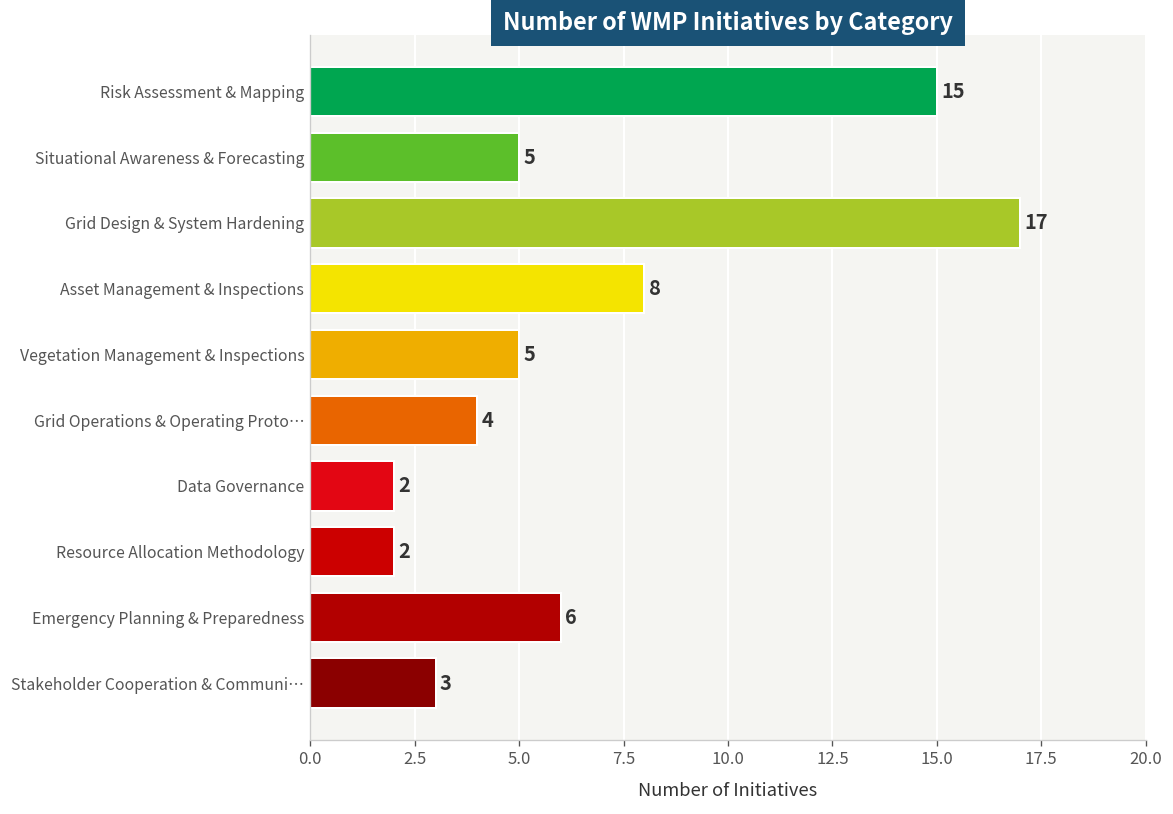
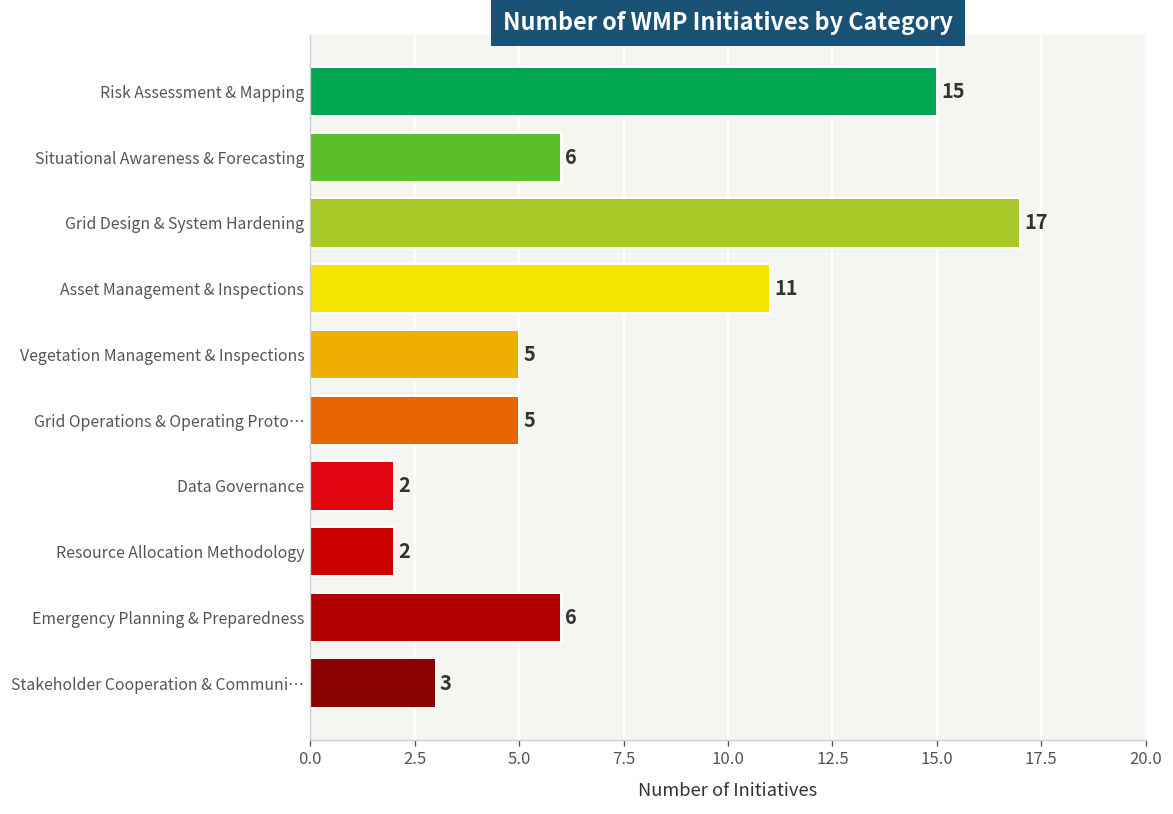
  {
    "Risk Assessment & Mapping": 15,
-   "Situational Awareness & Forecasting": 5,
+   "Situational Awareness & Forecasting": 6,
    "Grid Design & System Hardening": 17,
-   "Asset Management & Inspections": 8,
+   "Asset Management & Inspections": 11,
    "Vegetation Management & Inspections": 5,
-   "Grid Operations & Operating Proto…": 4,
+   "Grid Operations & Operating Proto…": 5,
    "Data Governance": 2,
    "Resource Allocation Methodology": 2,
    "Emergency Planning & Preparedness": 6,
    "Stakeholder Cooperation & Communi…": 3
  }
